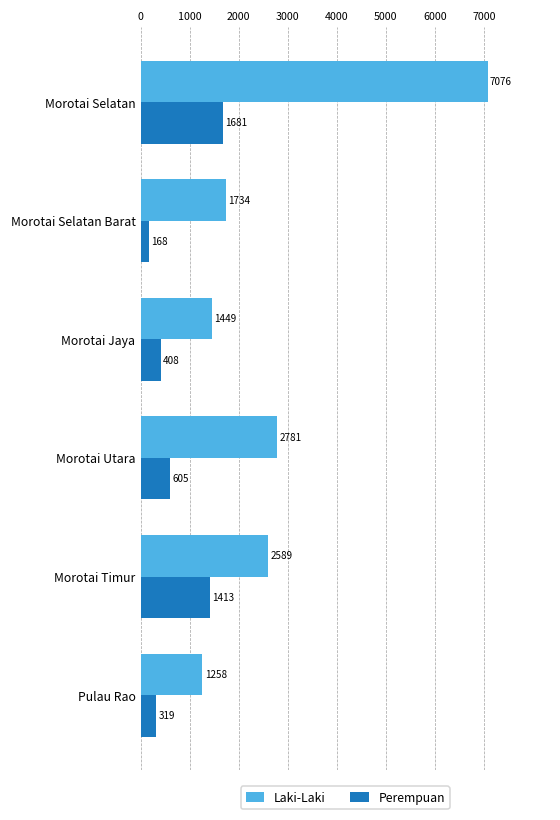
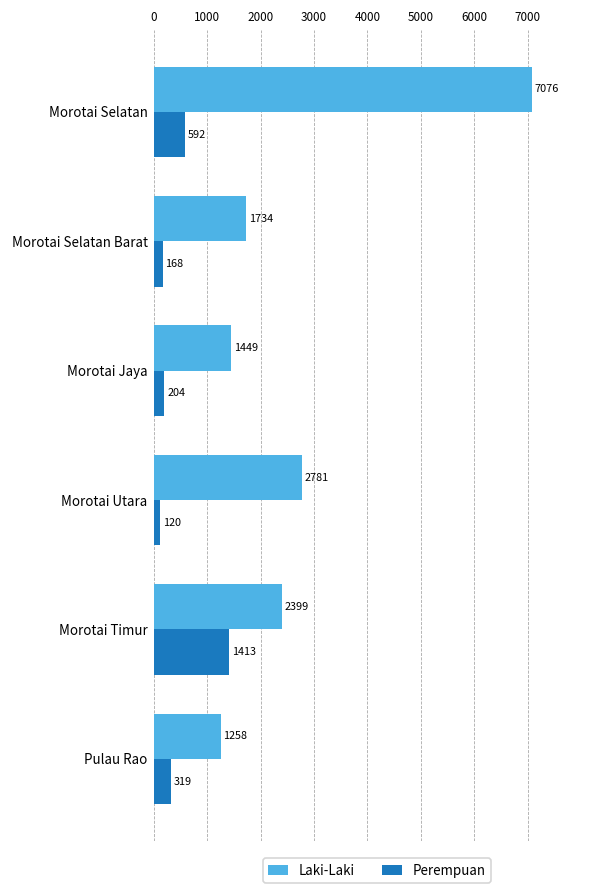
  {
    "Laki-Laki": {
      "Morotai Selatan": 7076,
      "Morotai Selatan Barat": 1734,
      "Morotai Jaya": 1449,
      "Morotai Utara": 2781,
-     "Morotai Timur": 2589,
+     "Morotai Timur": 2399,
      "Pulau Rao": 1258
    },
    "Perempuan": {
-     "Morotai Selatan": 1681,
+     "Morotai Selatan": 592,
      "Morotai Selatan Barat": 168,
-     "Morotai Jaya": 408,
-     "Morotai Utara": 605,
+     "Morotai Jaya": 204,
+     "Morotai Utara": 120,
      "Morotai Timur": 1413,
      "Pulau Rao": 319
    }
  }
